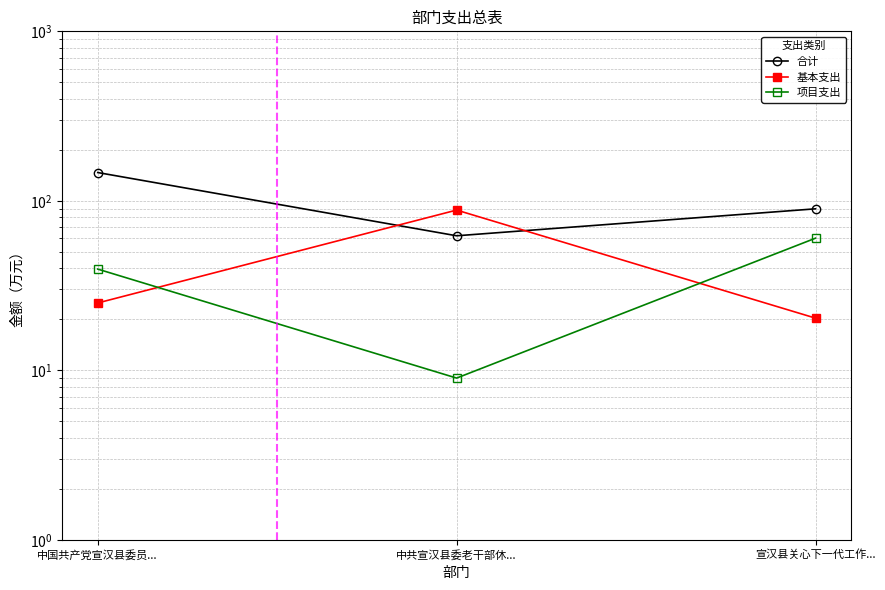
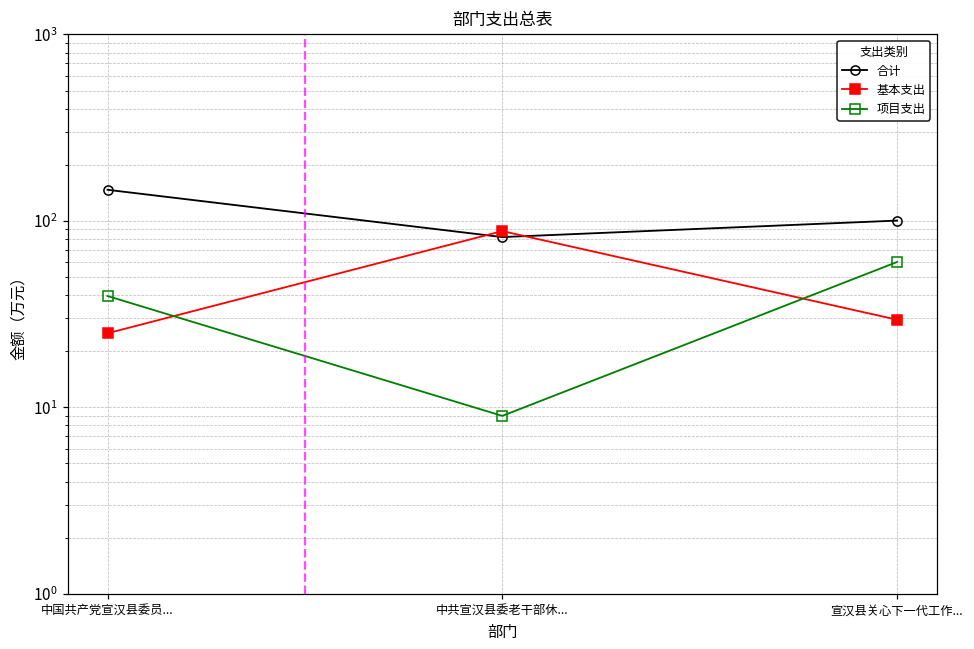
  {
    "合计": {
      "中国共产党宣汉县委员...": 150,
-     "中共宣汉县委老干部休...": 62,
-     "宣汉县关心下一代工作...": 90
+     "中共宣汉县委老干部休...": 80,
+     "宣汉县关心下一代工作...": 100
    },
    "基本支出": {
      "中国共产党宣汉县委员...": 25,
      "中共宣汉县委老干部休...": 90,
-     "宣汉县关心下一代工作...": 20
+     "宣汉县关心下一代工作...": 30
    },
    "项目支出": {
      "中国共产党宣汉县委员...": 40,
      "中共宣汉县委老干部休...": 9,
      "宣汉县关心下一代工作...": 60
    }
  }
